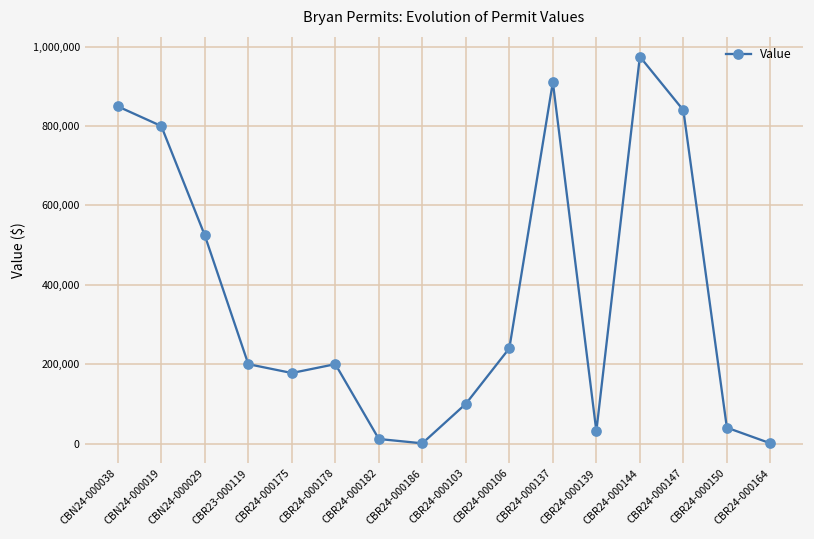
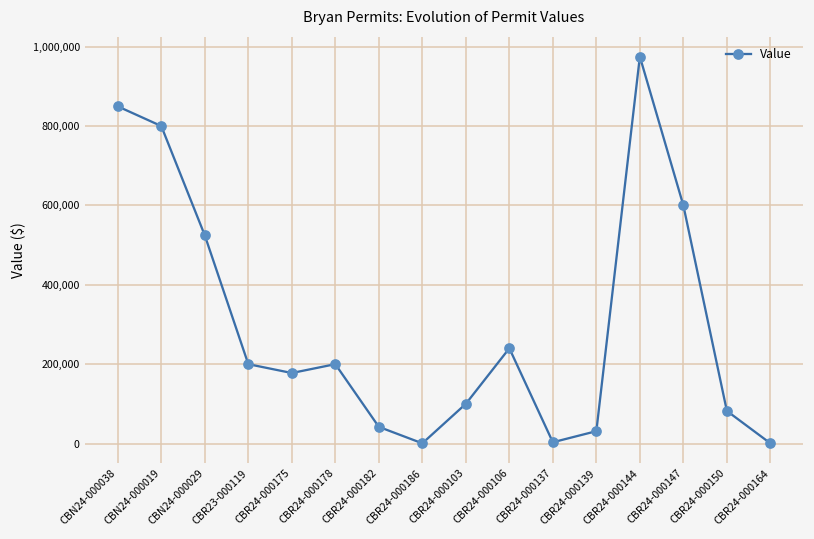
  {
    "CBN24-000038": "850,000",
    "CBN24-000019": "800,000",
    "CBN24-000029": "520,000",
    "CBR23-000119": "200,000",
    "CBR24-000175": "180,000",
    "CBR24-000178": "200,000",
-   "CBR24-000182": "10,000",
+   "CBR24-000182": "40,000",
    "CBR24-000186": "0",
    "CBR24-000103": "100,000",
    "CBR24-000106": "240,000",
-   "CBR24-000137": "910,000",
+   "CBR24-000137": "0",
    "CBR24-000139": "30,000",
    "CBR24-000144": "980,000",
-   "CBR24-000147": "840,000",
-   "CBR24-000150": "40,000",
+   "CBR24-000147": "600,000",
+   "CBR24-000150": "80,000",
    "CBR24-000164": "0"
  }
